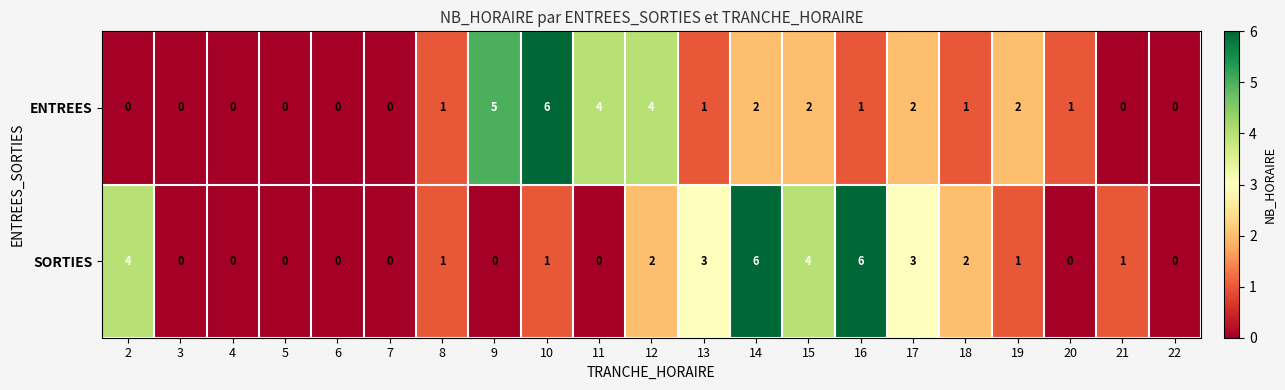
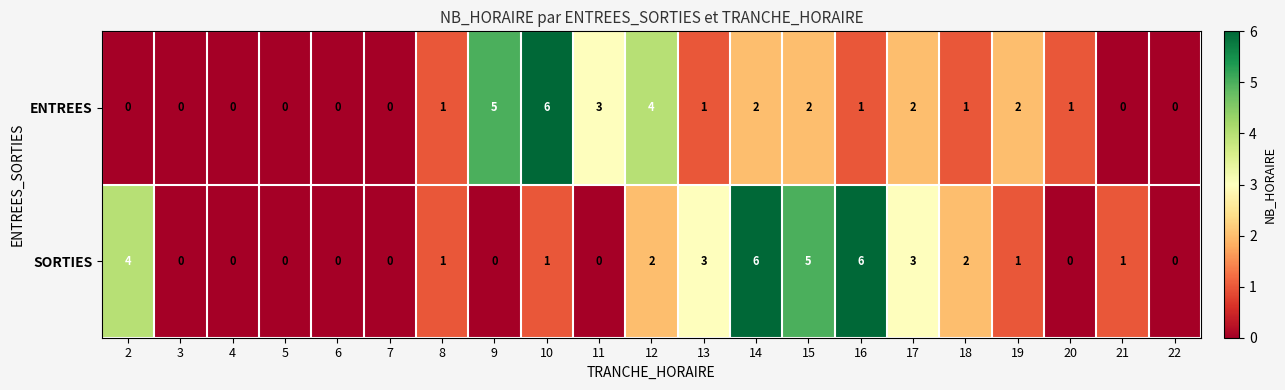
  {
    "ENTREES": {
      "2": 0,
      "3": 0,
      "4": 0,
      "5": 0,
      "6": 0,
      "7": 0,
      "8": 1,
      "9": 5,
      "10": 6,
-     "11": 4,
+     "11": 3,
      "12": 4,
      "13": 1,
      "14": 2,
      "15": 2,
      "16": 1,
      "17": 2,
      "18": 1,
      "19": 2,
      "20": 1,
      "21": 0,
      "22": 0
    },
    "SORTIES": {
      "2": 4,
      "3": 0,
      "4": 0,
      "5": 0,
      "6": 0,
      "7": 0,
      "8": 1,
      "9": 0,
      "10": 1,
      "11": 0,
      "12": 2,
      "13": 3,
      "14": 6,
-     "15": 4,
+     "15": 5,
      "16": 6,
      "17": 3,
      "18": 2,
      "19": 1,
      "20": 0,
      "21": 1,
      "22": 0
    }
  }
